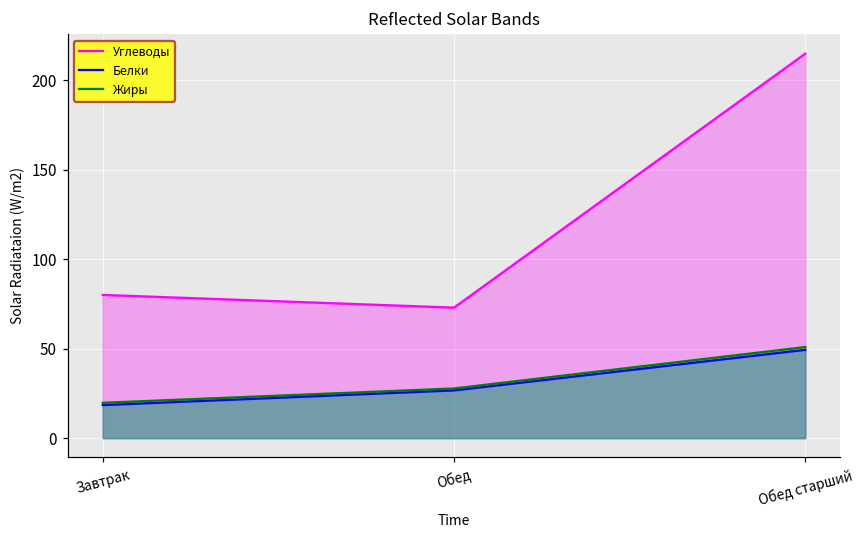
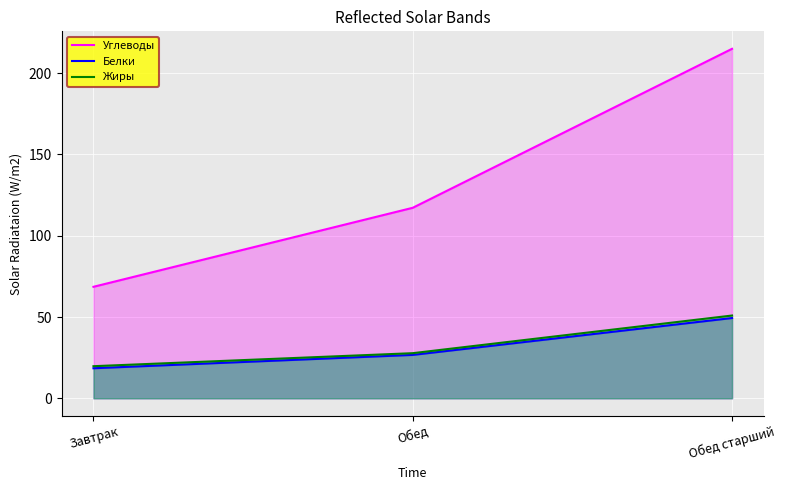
  {
    "Углеводы": {
-     "Завтрак": 80,
-     "Обед": 73,
+     "Завтрак": 69,
+     "Обед": 117,
      "Обед старший": 215
    }
  }
